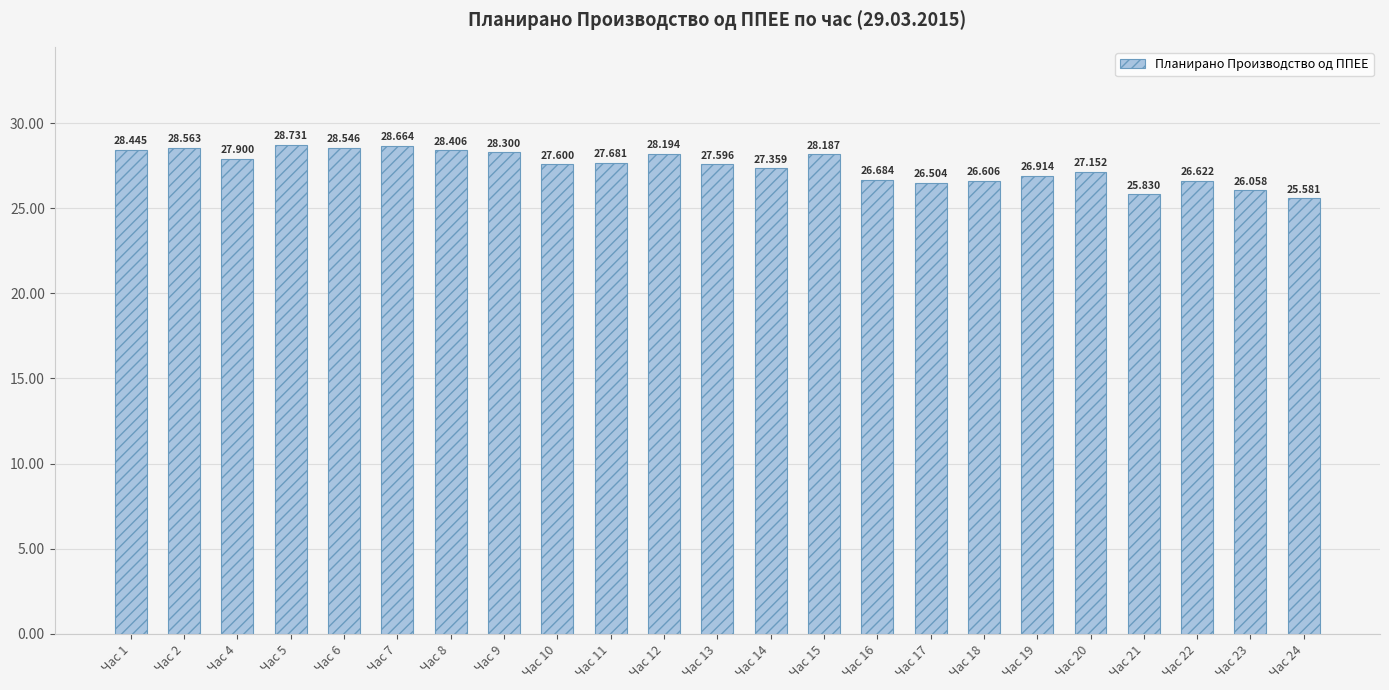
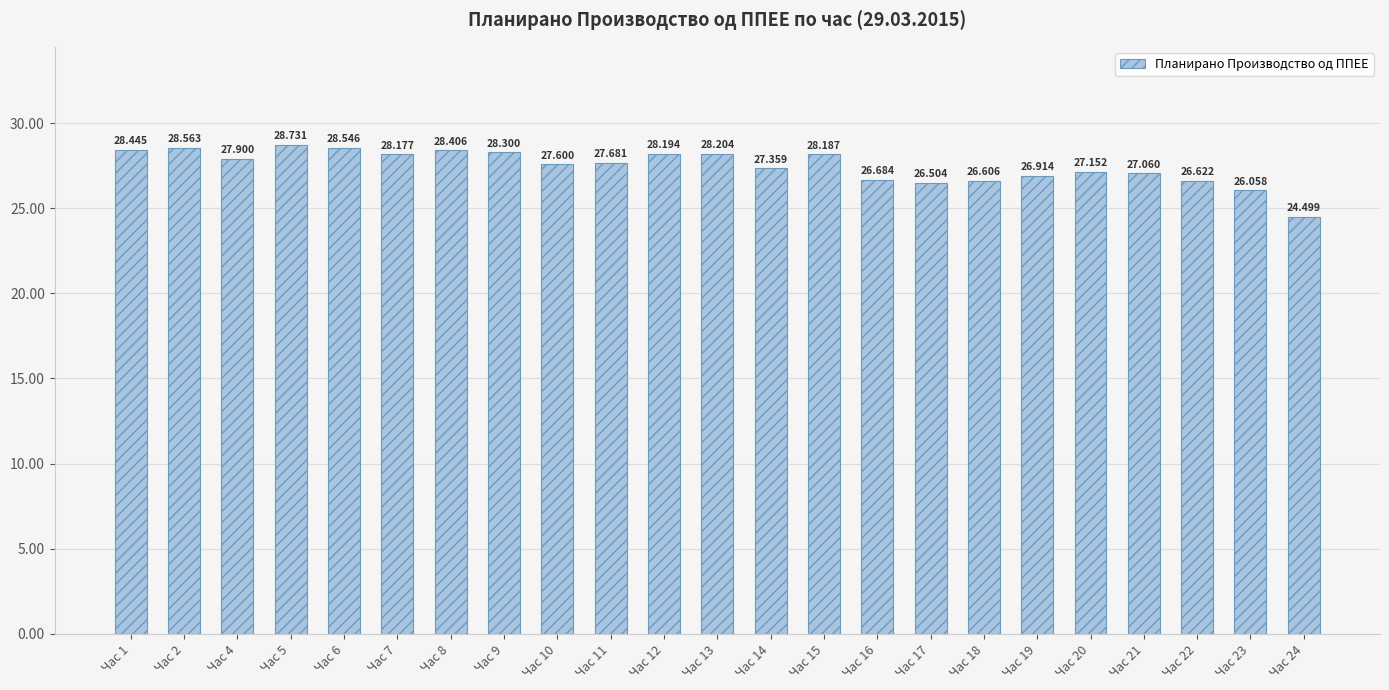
  {
    "Час 1": 28.445,
    "Час 2": 28.563,
    "Час 4": 27.900,
    "Час 5": 28.731,
    "Час 6": 28.546,
-   "Час 7": 28.664,
+   "Час 7": 28.177,
    "Час 8": 28.406,
    "Час 9": 28.300,
    "Час 10": 27.600,
    "Час 11": 27.681,
    "Час 12": 28.194,
-   "Час 13": 27.596,
+   "Час 13": 28.204,
    "Час 14": 27.359,
    "Час 15": 28.187,
    "Час 16": 26.684,
    "Час 17": 26.504,
    "Час 18": 26.606,
    "Час 19": 26.914,
    "Час 20": 27.152,
-   "Час 21": 25.830,
+   "Час 21": 27.060,
    "Час 22": 26.622,
    "Час 23": 26.058,
-   "Час 24": 25.581
+   "Час 24": 24.499
  }
